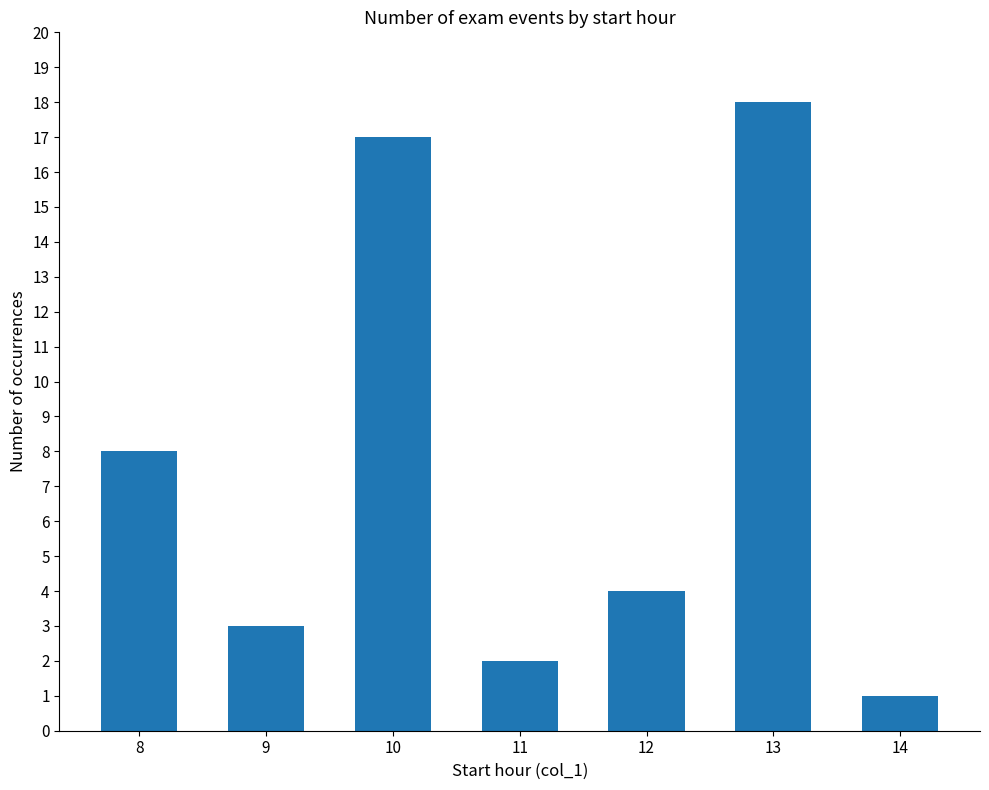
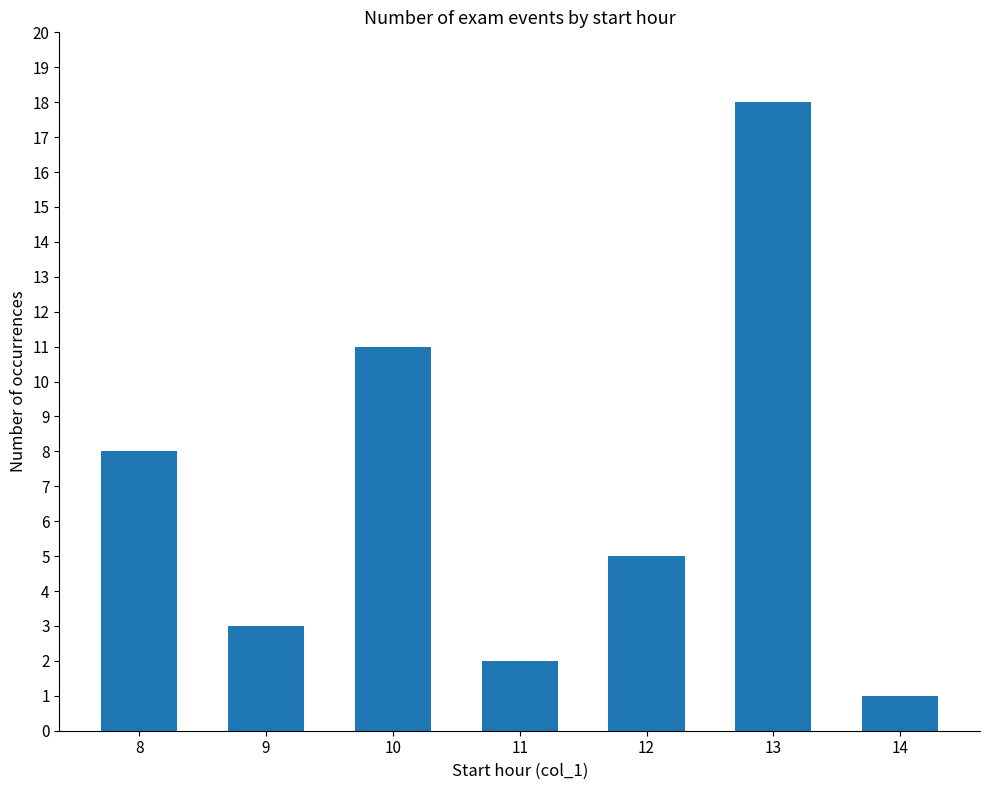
  {
    "8": 8,
    "9": 3,
-   "10": 17,
+   "10": 11,
    "11": 2,
-   "12": 4,
+   "12": 5,
    "13": 18,
    "14": 1
  }
